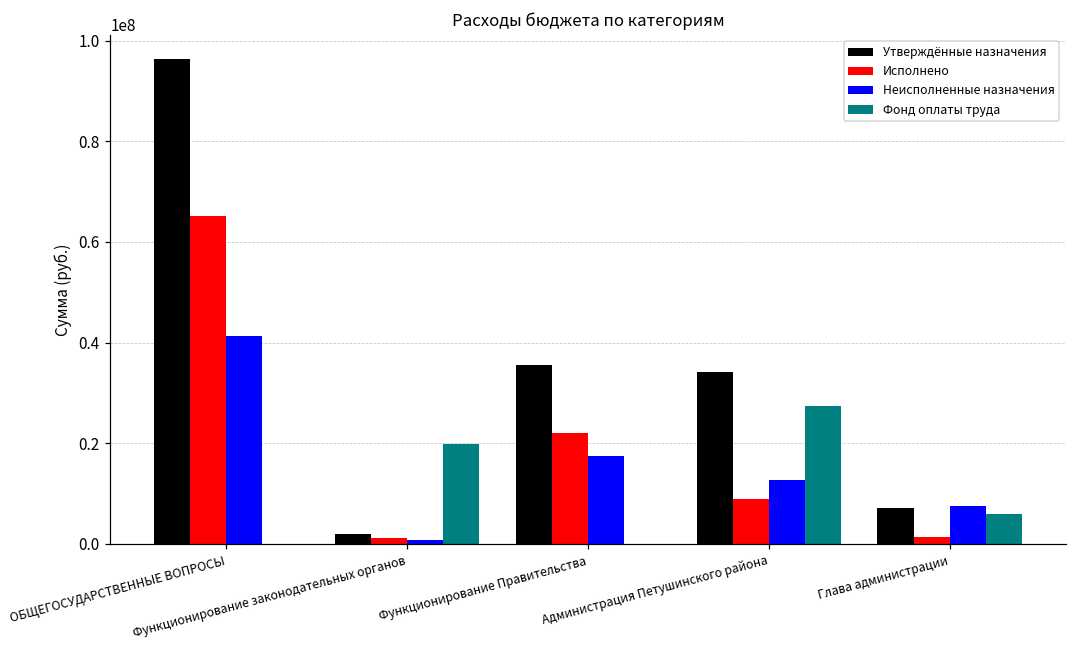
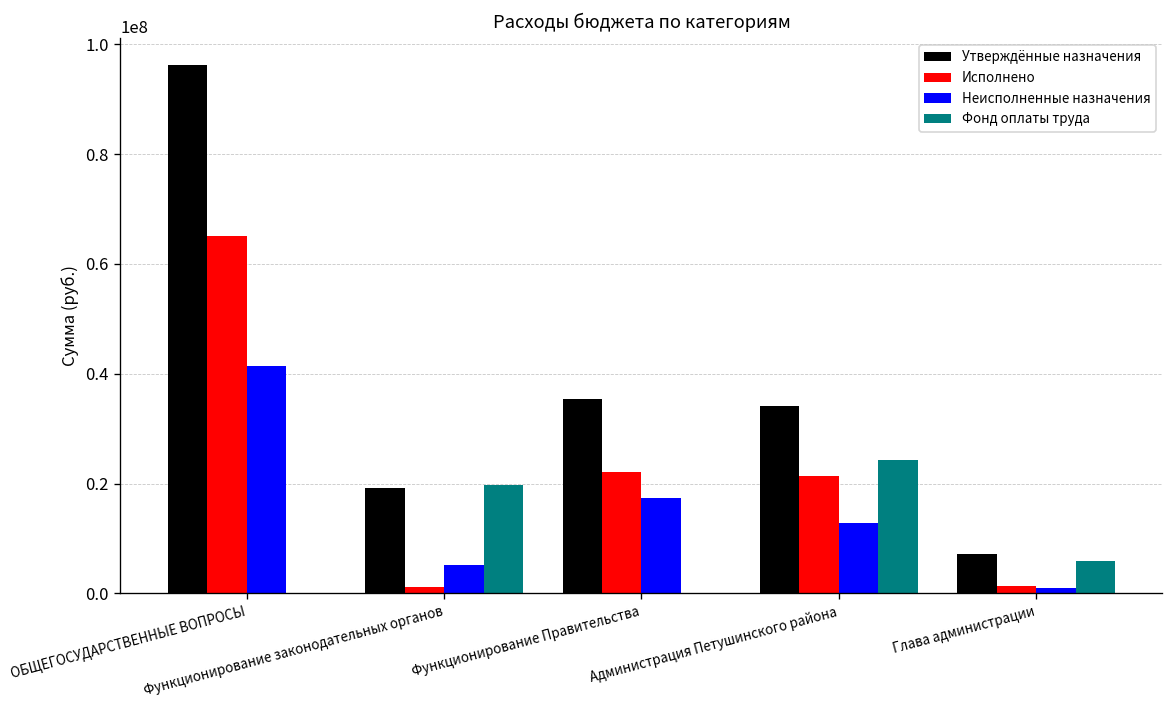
  {
    "Утверждённые назначения": {
      "ОБЩЕГОСУДАРСТВЕННЫЕ ВОПРОСЫ": 96000000,
-     "Функционирование законодательных органов": 2000000,
+     "Функционирование законодательных органов": 19000000,
      "Функционирование Правительства": 35000000,
      "Администрация Петушинского района": 34000000,
      "Глава администрации": 7000000
    },
    "Исполнено": {
      "ОБЩЕГОСУДАРСТВЕННЫЕ ВОПРОСЫ": 65000000,
      "Функционирование законодательных органов": 1000000,
      "Функционирование Правительства": 22000000,
-     "Администрация Петушинского района": 9000000,
+     "Администрация Петушинского района": 21000000,
      "Глава администрации": 1000000
    },
    "Неисполненные назначения": {
      "ОБЩЕГОСУДАРСТВЕННЫЕ ВОПРОСЫ": 41000000,
-     "Функционирование законодательных органов": 1000000,
+     "Функционирование законодательных органов": 5000000,
      "Функционирование Правительства": 17000000,
      "Администрация Петушинского района": 13000000,
-     "Глава администрации": 8000000
+     "Глава администрации": 1000000
    },
    "Фонд оплаты труда": {
      "ОБЩЕГОСУДАРСТВЕННЫЕ ВОПРОСЫ": 0,
      "Функционирование законодательных органов": 20000000,
      "Функционирование Правительства": 0,
-     "Администрация Петушинского района": 27000000,
+     "Администрация Петушинского района": 24000000,
      "Глава администрации": 6000000
    }
  }
